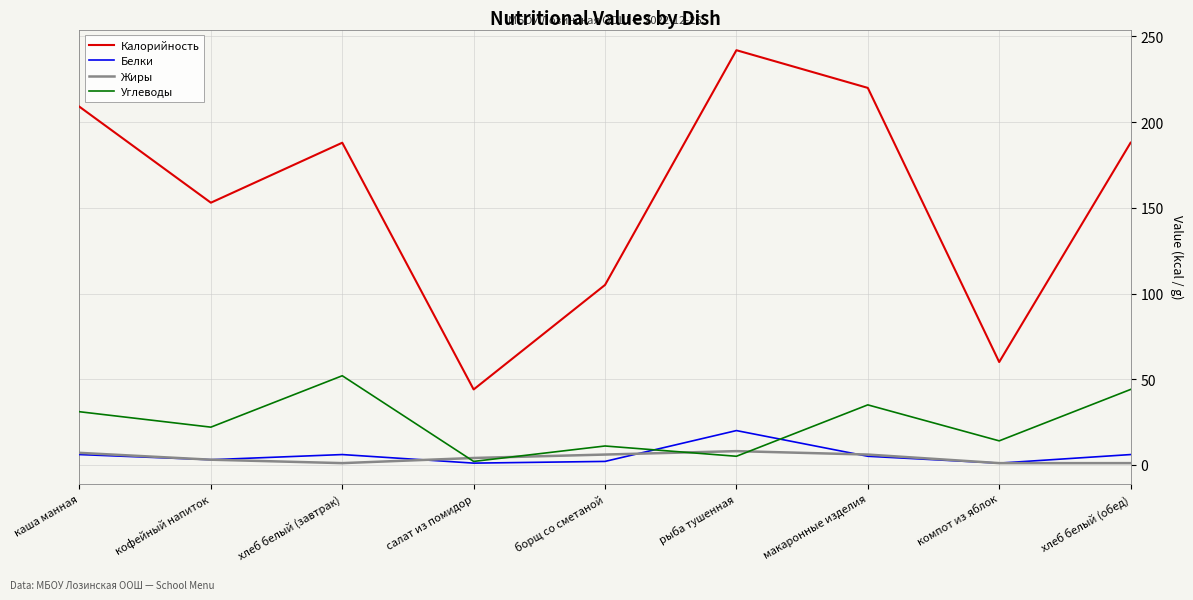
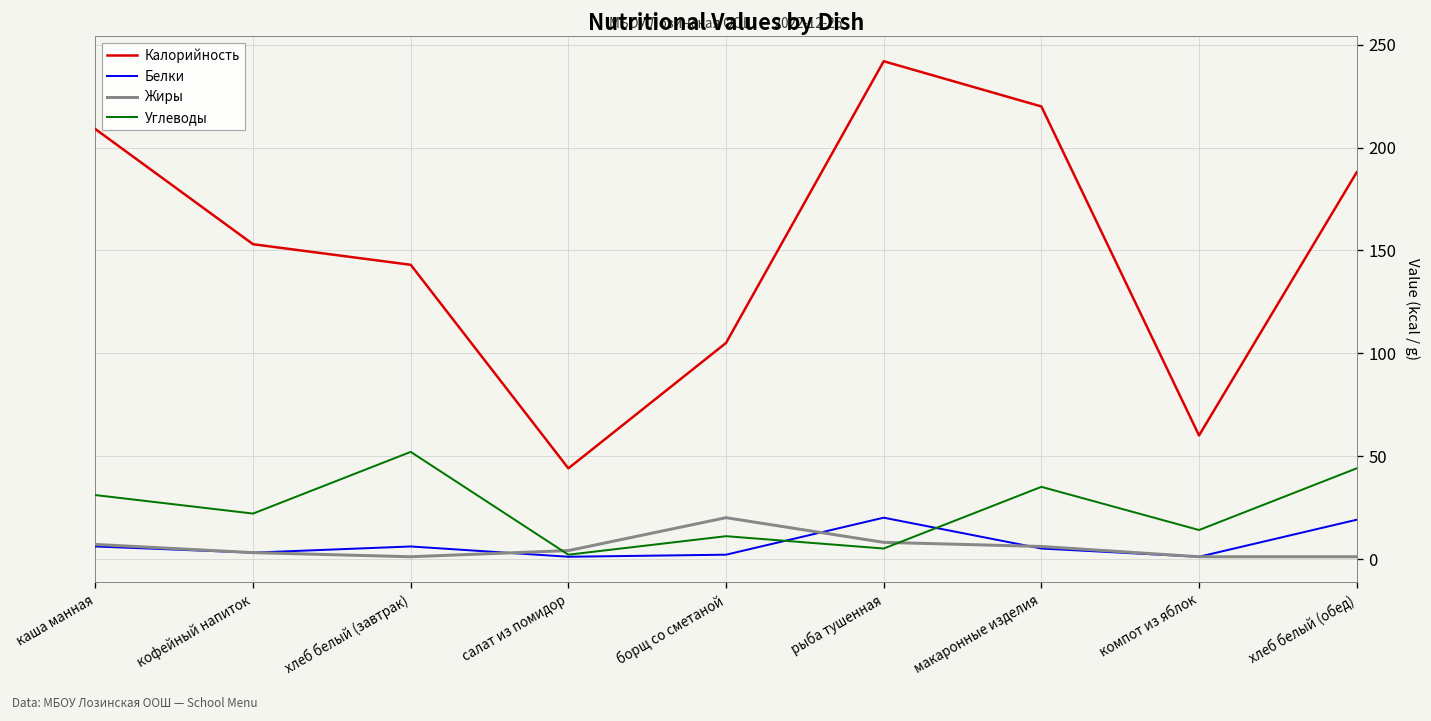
  {
    "Калорийность": {
      "каша манная": 209,
      "кофейный напиток": 153,
-     "хлеб белый (завтрак)": 188,
+     "хлеб белый (завтрак)": 143,
      "салат из помидор": 44,
      "борщ со сметаной": 105,
      "рыба тушенная": 242,
      "макаронные изделия": 220,
      "компот из яблок": 60,
      "хлеб белый (обед)": 188
    },
    "Белки": {
      "хлеб белый (завтрак)": 6,
      "борщ со сметаной": 2,
      "рыба тушенная": 20,
-     "хлеб белый (обед)": 6
+     "хлеб белый (обед)": 19
    },
    "Жиры": {
      "хлеб белый (завтрак)": 1,
      "салат из помидор": 4,
-     "борщ со сметаной": 6,
+     "борщ со сметаной": 20,
      "рыба тушенная": 8,
      "хлеб белый (обед)": 1
    },
    "Углеводы": {
      "каша манная": 31,
      "кофейный напиток": 22,
      "хлеб белый (завтрак)": 52,
      "борщ со сметаной": 11,
      "рыба тушенная": 5,
      "макаронные изделия": 35,
      "компот из яблок": 14,
      "хлеб белый (обед)": 44
    }
  }
